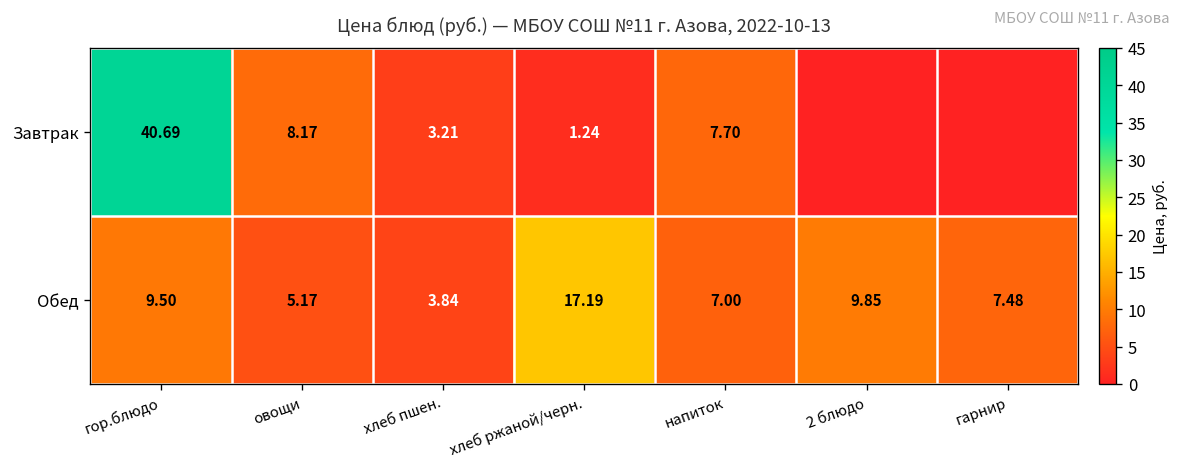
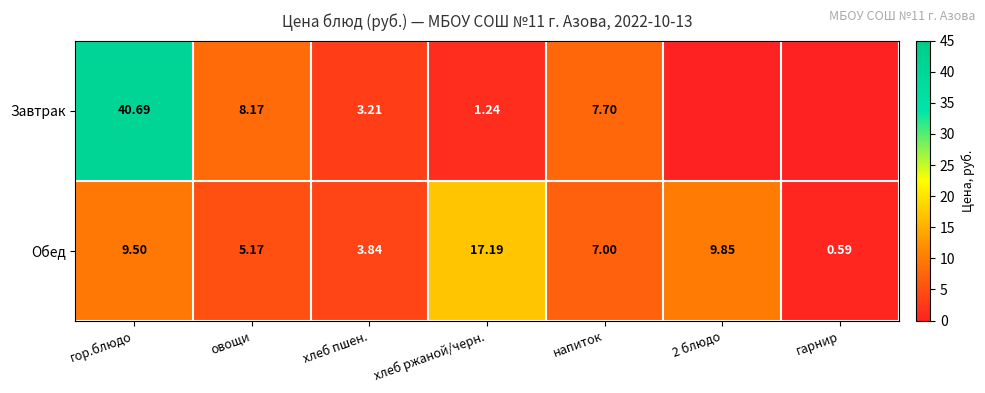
  {
    "Завтрак": {
      "гор.блюдо": 40.69,
      "овощи": 8.17,
      "хлеб пшен.": 3.21,
      "хлеб ржаной/черн.": 1.24,
      "напиток": 7.70
    },
    "Обед": {
      "гор.блюдо": 9.50,
      "овощи": 5.17,
      "хлеб пшен.": 3.84,
      "хлеб ржаной/черн.": 17.19,
      "напиток": 7.00,
      "2 блюдо": 9.85,
-     "гарнир": 7.48
+     "гарнир": 0.59
    }
  }
